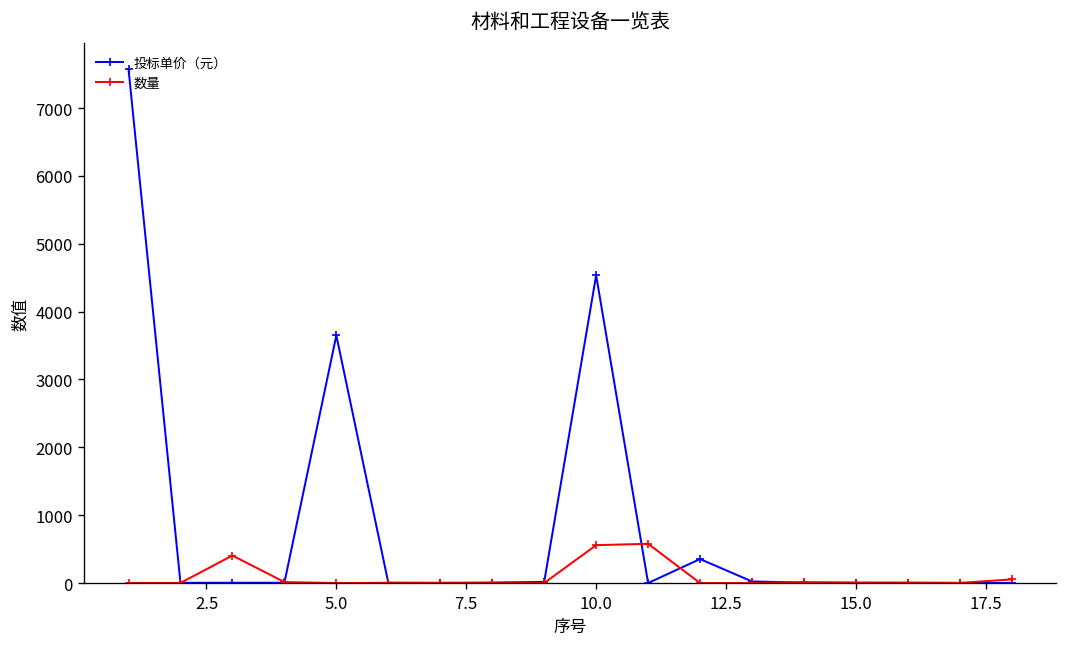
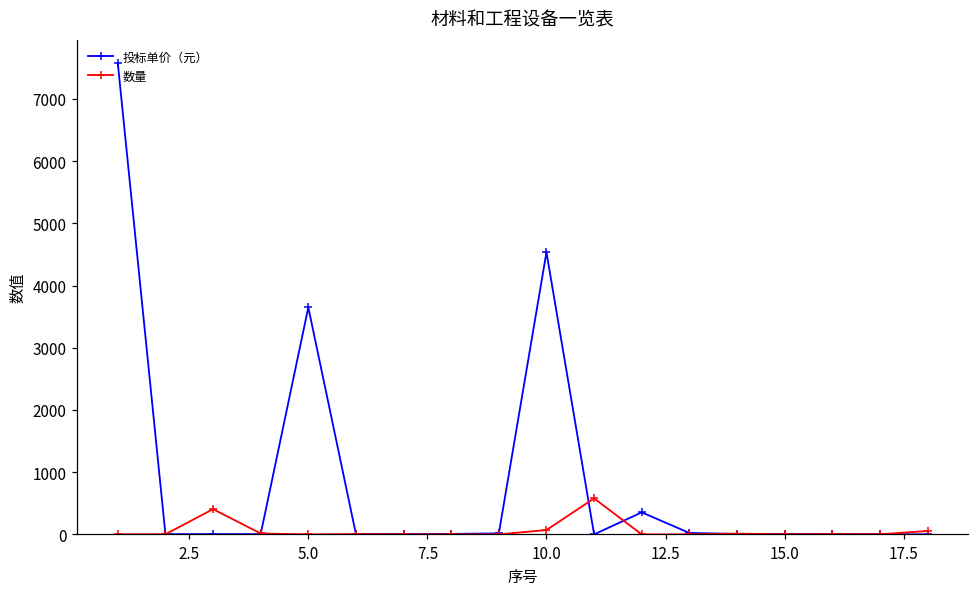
  {
    "投标单价（元）": {
      "5.0": 3600,
      "10.0": 4500
    },
    "数量": {
      "5.0": 0,
-     "10.0": 600
+     "10.0": 100
    }
  }
